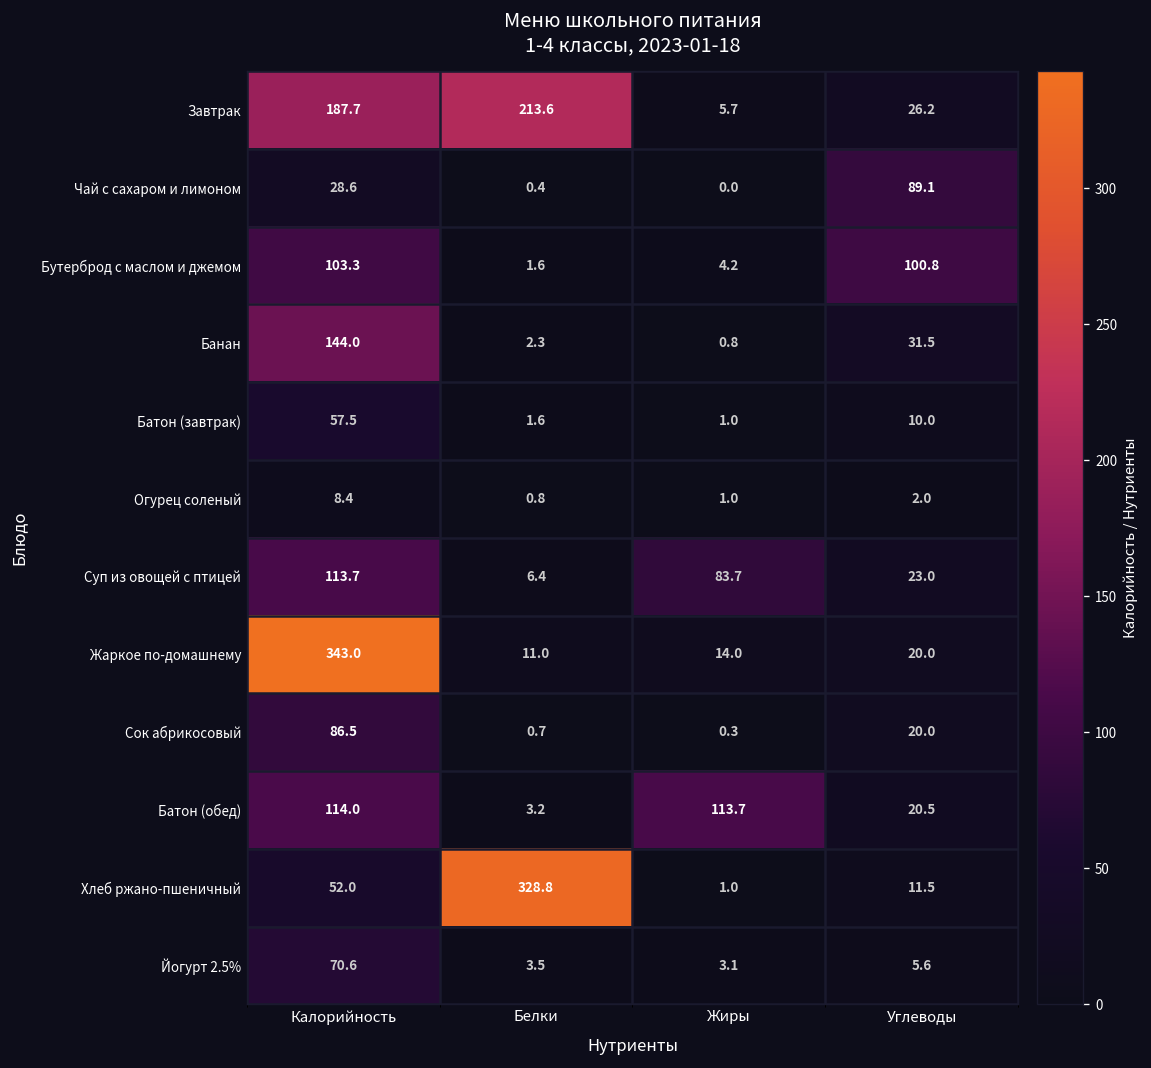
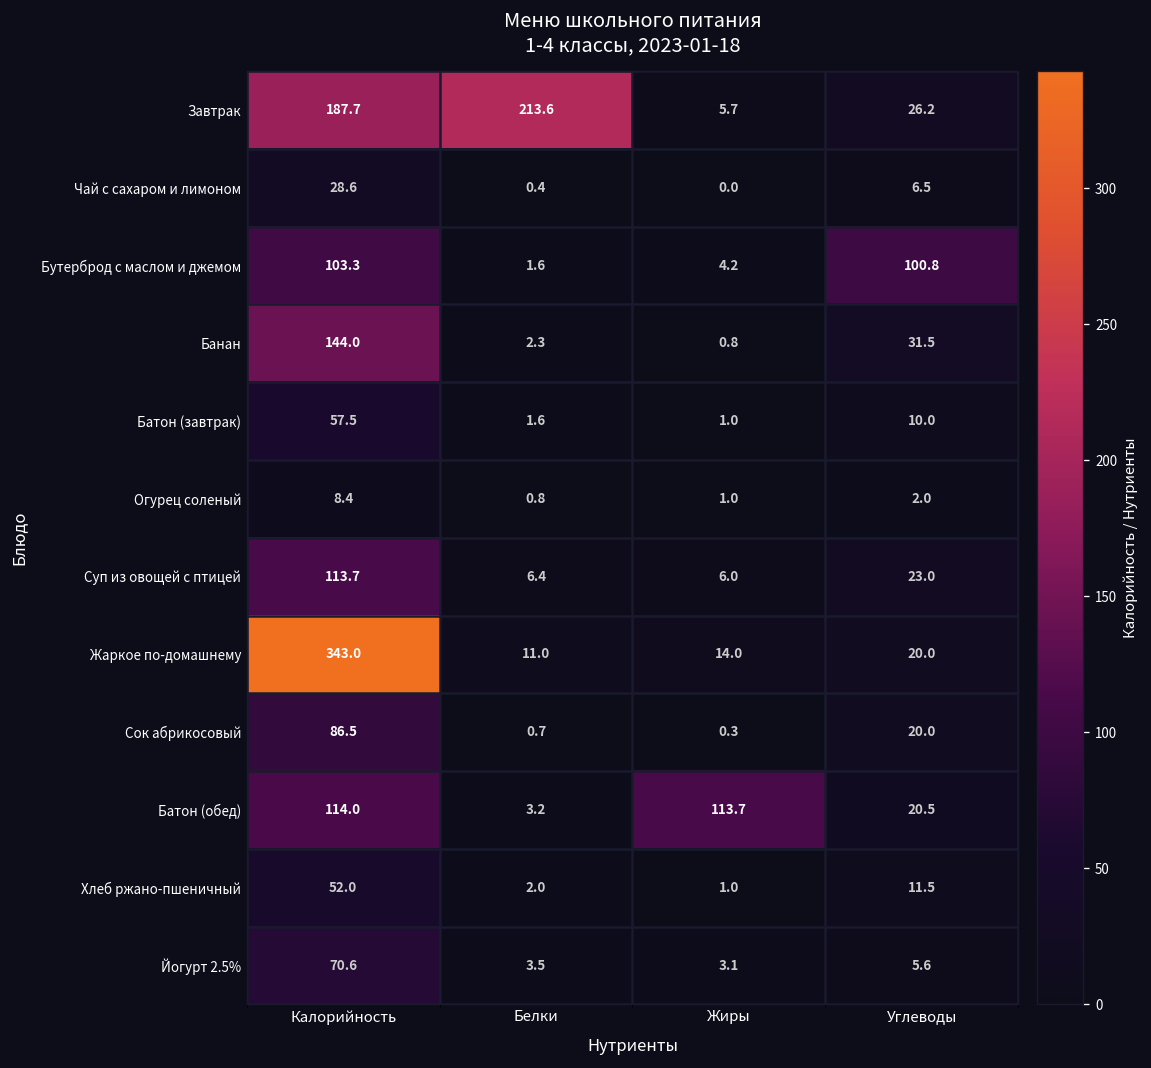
  {
    "Завтрак": {
      "Калорийность": 187.7,
      "Белки": 213.6,
      "Жиры": 5.7,
      "Углеводы": 26.2
    },
    "Чай с сахаром и лимоном": {
      "Калорийность": 28.6,
      "Белки": 0.4,
      "Жиры": 0.0,
-     "Углеводы": 89.1
+     "Углеводы": 6.5
    },
    "Бутерброд с маслом и джемом": {
      "Калорийность": 103.3,
      "Белки": 1.6,
      "Жиры": 4.2,
      "Углеводы": 100.8
    },
    "Банан": {
      "Калорийность": 144.0,
      "Белки": 2.3,
      "Жиры": 0.8,
      "Углеводы": 31.5
    },
    "Батон (завтрак)": {
      "Калорийность": 57.5,
      "Белки": 1.6,
      "Жиры": 1.0,
      "Углеводы": 10.0
    },
    "Огурец соленый": {
      "Калорийность": 8.4,
      "Белки": 0.8,
      "Жиры": 1.0,
      "Углеводы": 2.0
    },
    "Суп из овощей с птицей": {
      "Калорийность": 113.7,
      "Белки": 6.4,
-     "Жиры": 83.7,
+     "Жиры": 6.0,
      "Углеводы": 23.0
    },
    "Жаркое по-домашнему": {
      "Калорийность": 343.0,
      "Белки": 11.0,
      "Жиры": 14.0,
      "Углеводы": 20.0
    },
    "Сок абрикосовый": {
      "Калорийность": 86.5,
      "Белки": 0.7,
      "Жиры": 0.3,
      "Углеводы": 20.0
    },
    "Батон (обед)": {
      "Калорийность": 114.0,
      "Белки": 3.2,
      "Жиры": 113.7,
      "Углеводы": 20.5
    },
    "Хлеб ржано-пшеничный": {
      "Калорийность": 52.0,
-     "Белки": 328.8,
+     "Белки": 2.0,
      "Жиры": 1.0,
      "Углеводы": 11.5
    },
    "Йогурт 2.5%": {
      "Калорийность": 70.6,
      "Белки": 3.5,
      "Жиры": 3.1,
      "Углеводы": 5.6
    }
  }
